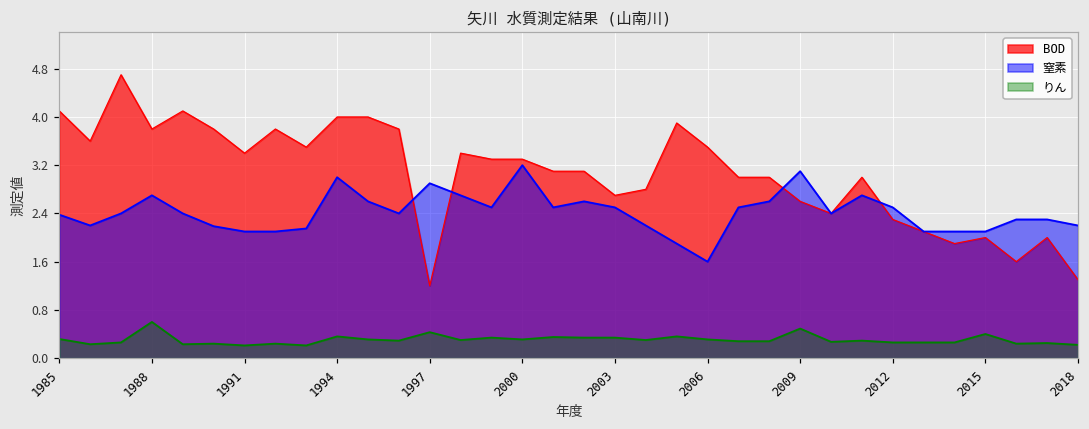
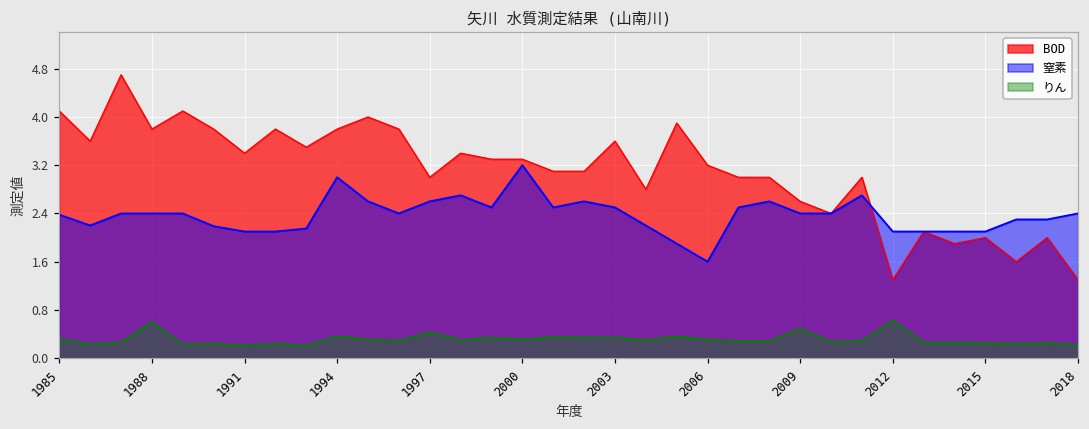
  {
    "BOD": {
      "1985": 4.1,
      "1988": 3.8,
      "1991": 3.4,
-     "1994": 4.0,
-     "1997": 1.2,
+     "1994": 3.8,
+     "1997": 3.0,
      "2000": 3.3,
-     "2003": 2.7,
-     "2006": 3.5,
+     "2003": 3.6,
+     "2006": 3.2,
      "2009": 2.6,
-     "2012": 2.3,
+     "2012": 1.3,
      "2015": 2.0,
      "2018": 1.3
    },
    "窒素": {
      "1985": 2.4,
-     "1988": 2.7,
+     "1988": 2.4,
      "1991": 2.1,
      "1994": 3.0,
-     "1997": 2.9,
+     "1997": 2.6,
      "2000": 3.2,
      "2003": 2.5,
      "2006": 1.6,
-     "2009": 3.1,
-     "2012": 2.5,
+     "2009": 2.4,
+     "2012": 2.1,
      "2015": 2.1,
-     "2018": 2.2
+     "2018": 2.4
    },
    "りん": {
      "1985": 0.3,
      "1988": 0.6,
      "1991": 0.2,
      "1994": 0.4,
      "1997": 0.4,
      "2000": 0.3,
      "2003": 0.3,
      "2006": 0.3,
      "2009": 0.5,
-     "2012": 0.3,
-     "2015": 0.4,
+     "2012": 0.6,
+     "2015": 0.3,
      "2018": 0.2
    }
  }
